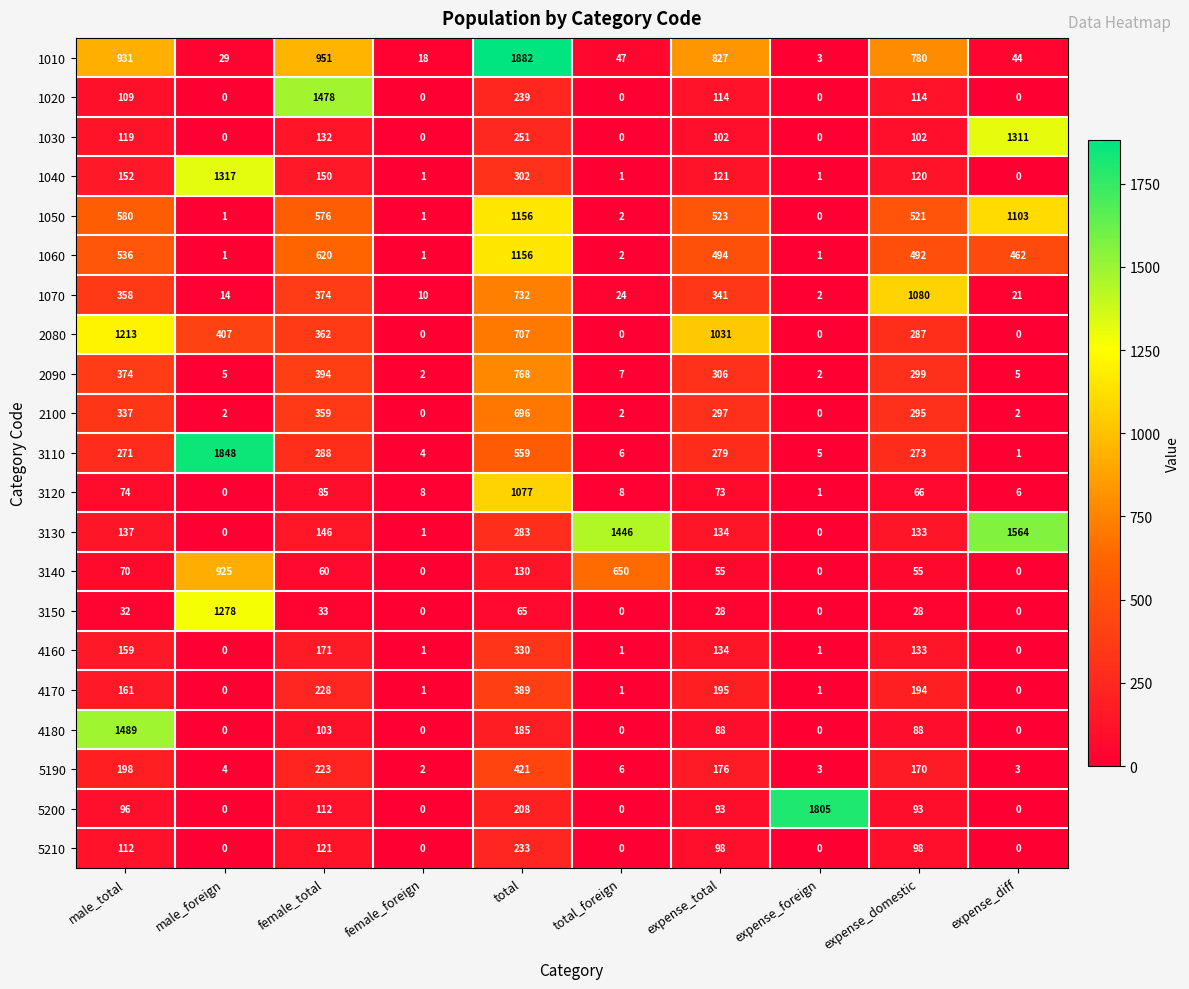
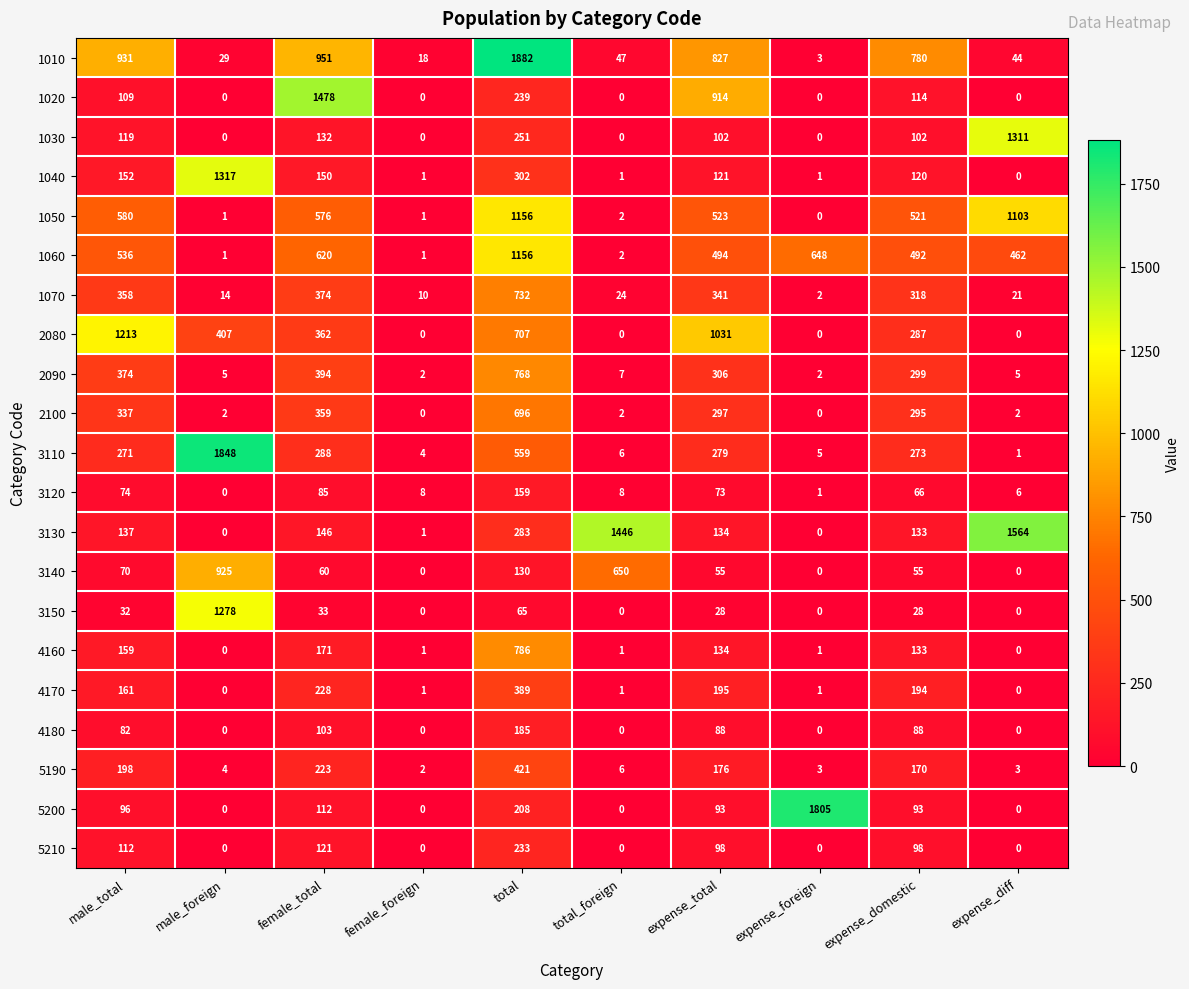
  {
    "1020": {
      "male_total": 109,
      "male_foreign": 0,
      "female_total": 1478,
      "female_foreign": 0,
      "total": 239,
      "total_foreign": 0,
-     "expense_total": 114,
+     "expense_total": 914,
      "expense_foreign": 0,
      "expense_domestic": 114,
      "expense_diff": 0
    },
    "1060": {
      "male_total": 536,
      "male_foreign": 1,
      "female_total": 620,
      "female_foreign": 1,
      "total": 1156,
      "total_foreign": 2,
      "expense_total": 494,
-     "expense_foreign": 1,
+     "expense_foreign": 648,
      "expense_domestic": 492,
      "expense_diff": 462
    },
    "1070": {
      "male_total": 358,
      "male_foreign": 14,
      "female_total": 374,
      "female_foreign": 10,
      "total": 732,
      "total_foreign": 24,
      "expense_total": 341,
      "expense_foreign": 2,
-     "expense_domestic": 1080,
+     "expense_domestic": 318,
      "expense_diff": 21
    },
    "3120": {
      "male_total": 74,
      "male_foreign": 0,
      "female_total": 85,
      "female_foreign": 8,
-     "total": 1077,
+     "total": 159,
      "total_foreign": 8,
      "expense_total": 73,
      "expense_foreign": 1,
      "expense_domestic": 66,
      "expense_diff": 6
    },
    "4160": {
      "male_total": 159,
      "male_foreign": 0,
      "female_total": 171,
      "female_foreign": 1,
-     "total": 330,
+     "total": 786,
      "total_foreign": 1,
      "expense_total": 134,
      "expense_foreign": 1,
      "expense_domestic": 133,
      "expense_diff": 0
    },
    "4180": {
-     "male_total": 1489,
+     "male_total": 82,
      "male_foreign": 0,
      "female_total": 103,
      "female_foreign": 0,
      "total": 185,
      "total_foreign": 0,
      "expense_total": 88,
      "expense_foreign": 0,
      "expense_domestic": 88,
      "expense_diff": 0
    }
  }
